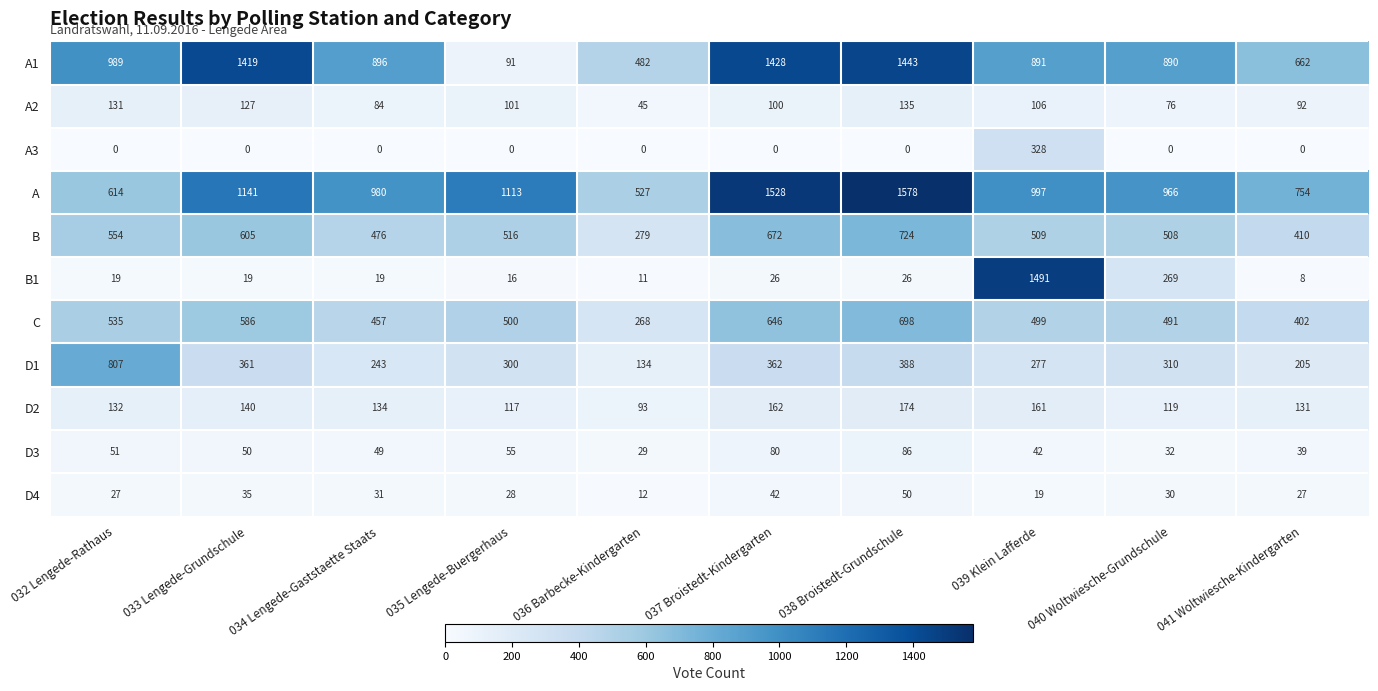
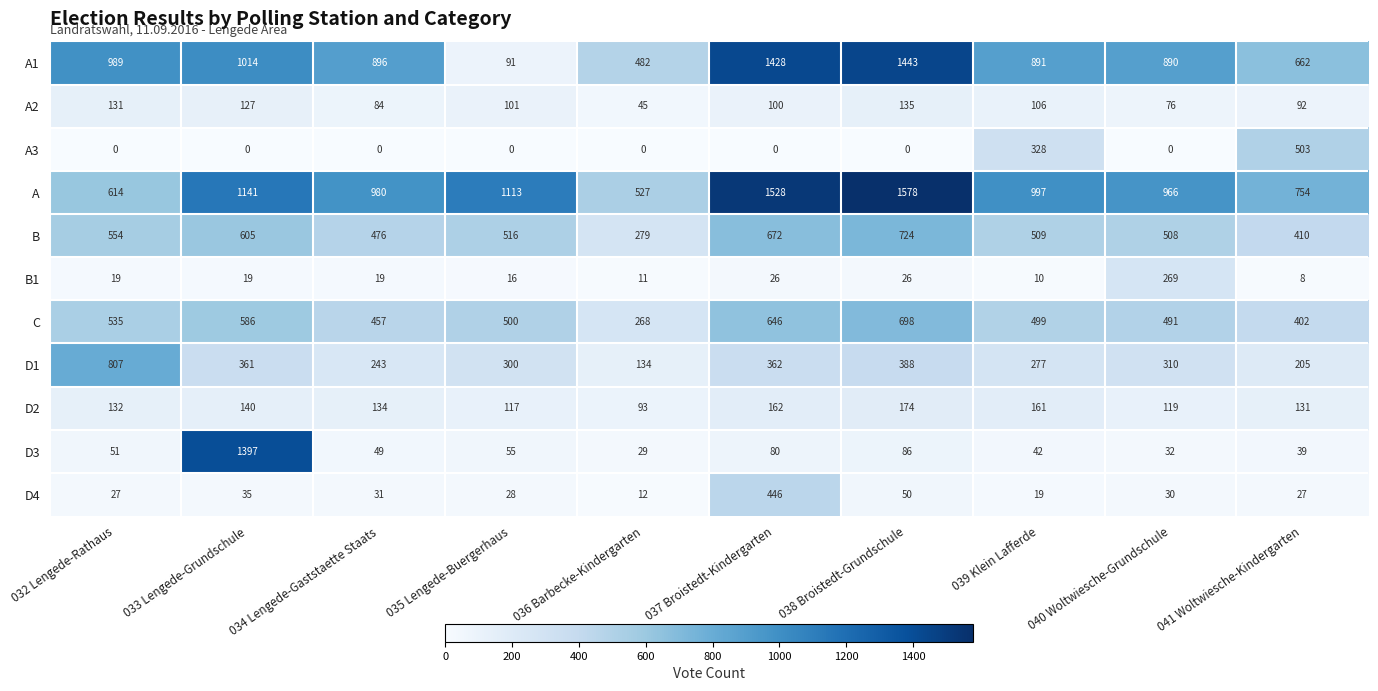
  {
    "A1": {
      "032 Lengede-Rathaus": 989,
-     "033 Lengede-Grundschule": 1419,
+     "033 Lengede-Grundschule": 1014,
      "034 Lengede-Gaststaette Staats": 896,
      "035 Lengede-Buergerhaus": 91,
      "036 Barbecke-Kindergarten": 482,
      "037 Broistedt-Kindergarten": 1428,
      "038 Broistedt-Grundschule": 1443,
      "039 Klein Lafferde": 891,
      "040 Woltwiesche-Grundschule": 890,
      "041 Woltwiesche-Kindergarten": 662
    },
    "A2": {
      "032 Lengede-Rathaus": 131,
      "033 Lengede-Grundschule": 127,
      "034 Lengede-Gaststaette Staats": 84,
      "035 Lengede-Buergerhaus": 101,
      "036 Barbecke-Kindergarten": 45,
      "037 Broistedt-Kindergarten": 100,
      "038 Broistedt-Grundschule": 135,
      "039 Klein Lafferde": 106,
      "040 Woltwiesche-Grundschule": 76,
      "041 Woltwiesche-Kindergarten": 92
    },
    "A3": {
      "032 Lengede-Rathaus": 0,
      "033 Lengede-Grundschule": 0,
      "034 Lengede-Gaststaette Staats": 0,
      "035 Lengede-Buergerhaus": 0,
      "036 Barbecke-Kindergarten": 0,
      "037 Broistedt-Kindergarten": 0,
      "038 Broistedt-Grundschule": 0,
      "039 Klein Lafferde": 328,
      "040 Woltwiesche-Grundschule": 0,
-     "041 Woltwiesche-Kindergarten": 0
+     "041 Woltwiesche-Kindergarten": 503
    },
    "A": {
      "032 Lengede-Rathaus": 614,
      "033 Lengede-Grundschule": 1141,
      "034 Lengede-Gaststaette Staats": 980,
      "035 Lengede-Buergerhaus": 1113,
      "036 Barbecke-Kindergarten": 527,
      "037 Broistedt-Kindergarten": 1528,
      "038 Broistedt-Grundschule": 1578,
      "039 Klein Lafferde": 997,
      "040 Woltwiesche-Grundschule": 966,
      "041 Woltwiesche-Kindergarten": 754
    },
    "B": {
      "032 Lengede-Rathaus": 554,
      "033 Lengede-Grundschule": 605,
      "034 Lengede-Gaststaette Staats": 476,
      "035 Lengede-Buergerhaus": 516,
      "036 Barbecke-Kindergarten": 279,
      "037 Broistedt-Kindergarten": 672,
      "038 Broistedt-Grundschule": 724,
      "039 Klein Lafferde": 509,
      "040 Woltwiesche-Grundschule": 508,
      "041 Woltwiesche-Kindergarten": 410
    },
    "B1": {
      "032 Lengede-Rathaus": 19,
      "033 Lengede-Grundschule": 19,
      "034 Lengede-Gaststaette Staats": 19,
      "035 Lengede-Buergerhaus": 16,
      "036 Barbecke-Kindergarten": 11,
      "037 Broistedt-Kindergarten": 26,
      "038 Broistedt-Grundschule": 26,
-     "039 Klein Lafferde": 1491,
+     "039 Klein Lafferde": 10,
      "040 Woltwiesche-Grundschule": 269,
      "041 Woltwiesche-Kindergarten": 8
    },
    "C": {
      "032 Lengede-Rathaus": 535,
      "033 Lengede-Grundschule": 586,
      "034 Lengede-Gaststaette Staats": 457,
      "035 Lengede-Buergerhaus": 500,
      "036 Barbecke-Kindergarten": 268,
      "037 Broistedt-Kindergarten": 646,
      "038 Broistedt-Grundschule": 698,
      "039 Klein Lafferde": 499,
      "040 Woltwiesche-Grundschule": 491,
      "041 Woltwiesche-Kindergarten": 402
    },
    "D1": {
      "032 Lengede-Rathaus": 807,
      "033 Lengede-Grundschule": 361,
      "034 Lengede-Gaststaette Staats": 243,
      "035 Lengede-Buergerhaus": 300,
      "036 Barbecke-Kindergarten": 134,
      "037 Broistedt-Kindergarten": 362,
      "038 Broistedt-Grundschule": 388,
      "039 Klein Lafferde": 277,
      "040 Woltwiesche-Grundschule": 310,
      "041 Woltwiesche-Kindergarten": 205
    },
    "D2": {
      "032 Lengede-Rathaus": 132,
      "033 Lengede-Grundschule": 140,
      "034 Lengede-Gaststaette Staats": 134,
      "035 Lengede-Buergerhaus": 117,
      "036 Barbecke-Kindergarten": 93,
      "037 Broistedt-Kindergarten": 162,
      "038 Broistedt-Grundschule": 174,
      "039 Klein Lafferde": 161,
      "040 Woltwiesche-Grundschule": 119,
      "041 Woltwiesche-Kindergarten": 131
    },
    "D3": {
      "032 Lengede-Rathaus": 51,
-     "033 Lengede-Grundschule": 50,
+     "033 Lengede-Grundschule": 1397,
      "034 Lengede-Gaststaette Staats": 49,
      "035 Lengede-Buergerhaus": 55,
      "036 Barbecke-Kindergarten": 29,
      "037 Broistedt-Kindergarten": 80,
      "038 Broistedt-Grundschule": 86,
      "039 Klein Lafferde": 42,
      "040 Woltwiesche-Grundschule": 32,
      "041 Woltwiesche-Kindergarten": 39
    },
    "D4": {
      "032 Lengede-Rathaus": 27,
      "033 Lengede-Grundschule": 35,
      "034 Lengede-Gaststaette Staats": 31,
      "035 Lengede-Buergerhaus": 28,
      "036 Barbecke-Kindergarten": 12,
-     "037 Broistedt-Kindergarten": 42,
+     "037 Broistedt-Kindergarten": 446,
      "038 Broistedt-Grundschule": 50,
      "039 Klein Lafferde": 19,
      "040 Woltwiesche-Grundschule": 30,
      "041 Woltwiesche-Kindergarten": 27
    }
  }
